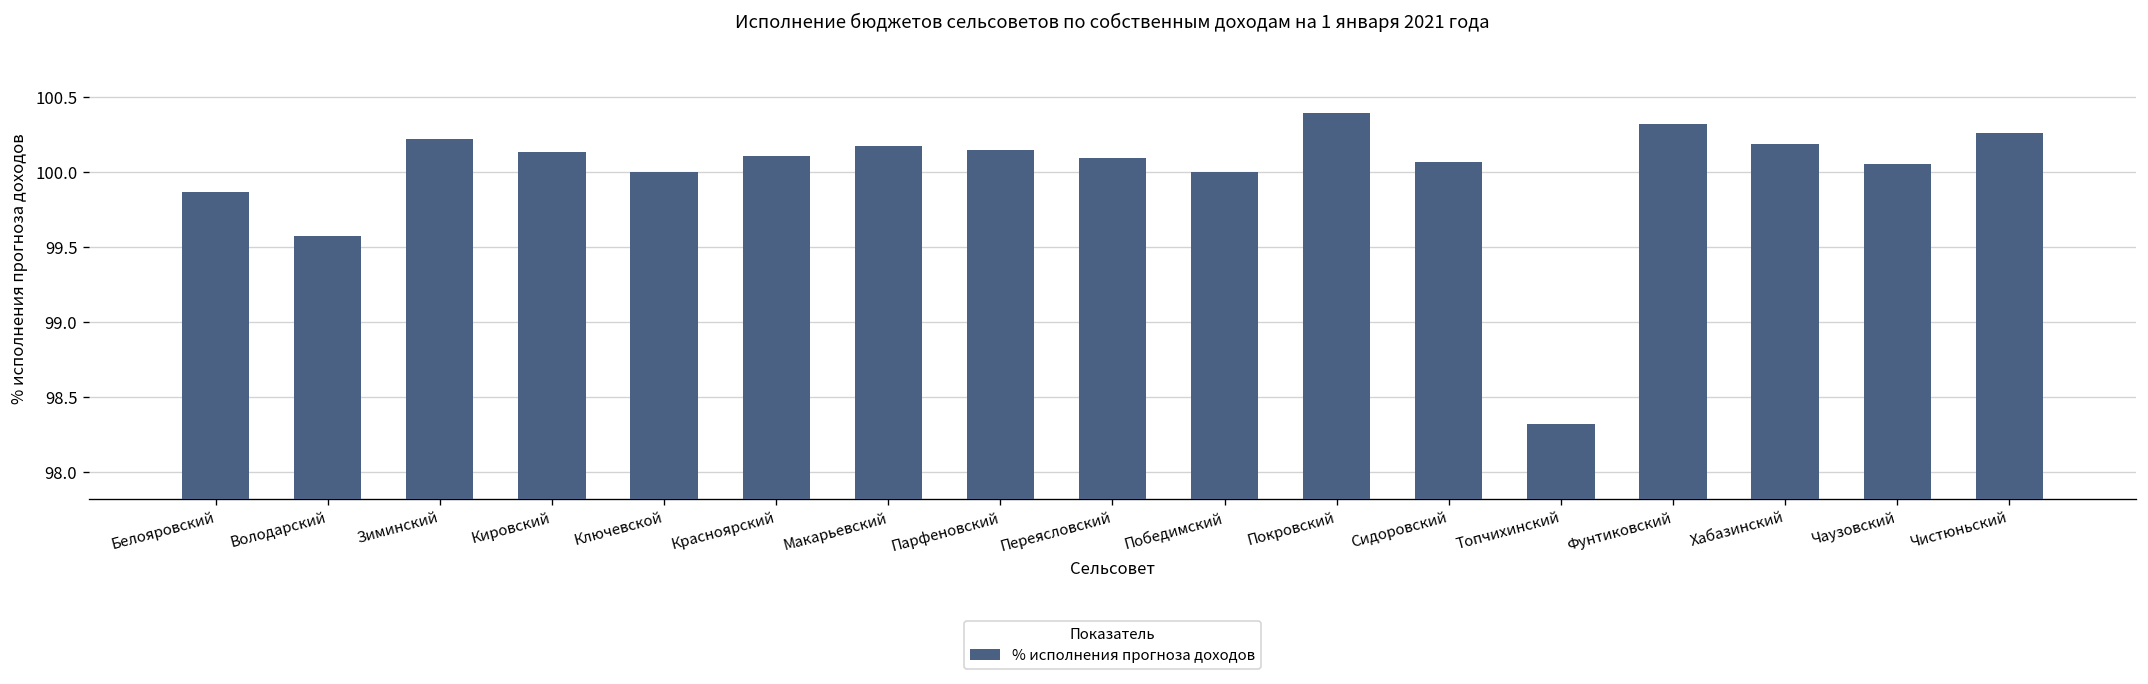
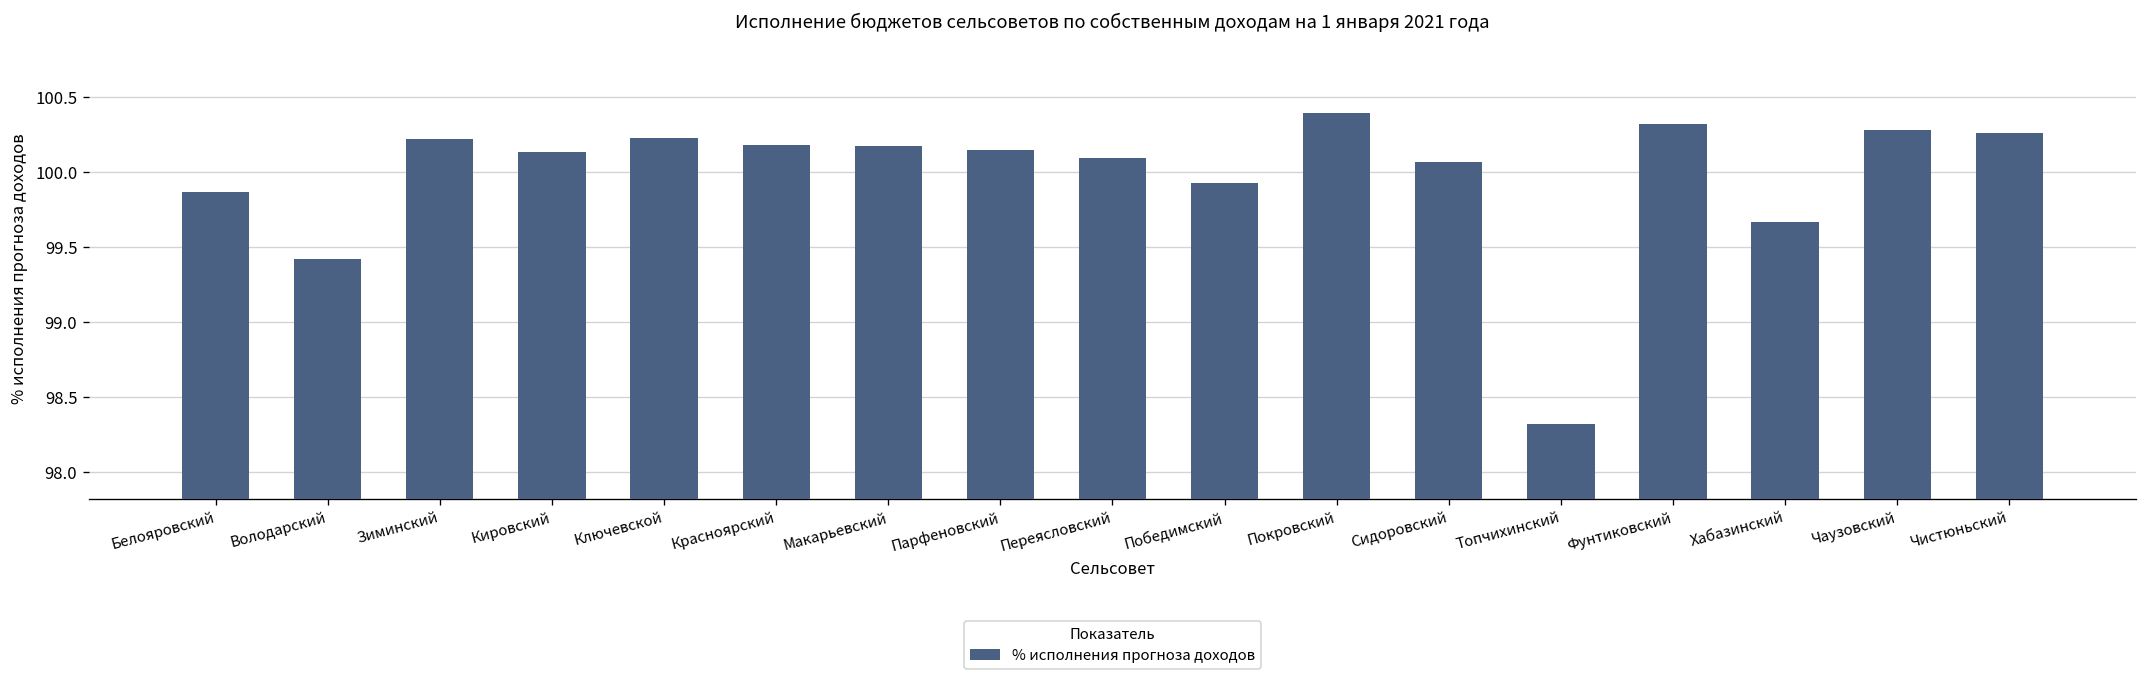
  {
    "Белояровский": 99.86,
-   "Володарский": 99.57,
+   "Володарский": 99.42,
    "Зиминский": 100.22,
    "Кировский": 100.13,
-   "Ключевской": 100.00,
-   "Красноярский": 100.11,
+   "Ключевской": 100.22,
+   "Красноярский": 100.18,
    "Макарьевский": 100.17,
    "Парфеновский": 100.15,
    "Переясловский": 100.09,
-   "Победимский": 100.00,
+   "Победимский": 99.93,
    "Покровский": 100.39,
    "Сидоровский": 100.06,
    "Топчихинский": 98.32,
    "Фунтиковский": 100.32,
-   "Хабазинский": 100.19,
-   "Чаузовский": 100.05,
+   "Хабазинский": 99.66,
+   "Чаузовский": 100.28,
    "Чистюньский": 100.26
  }
